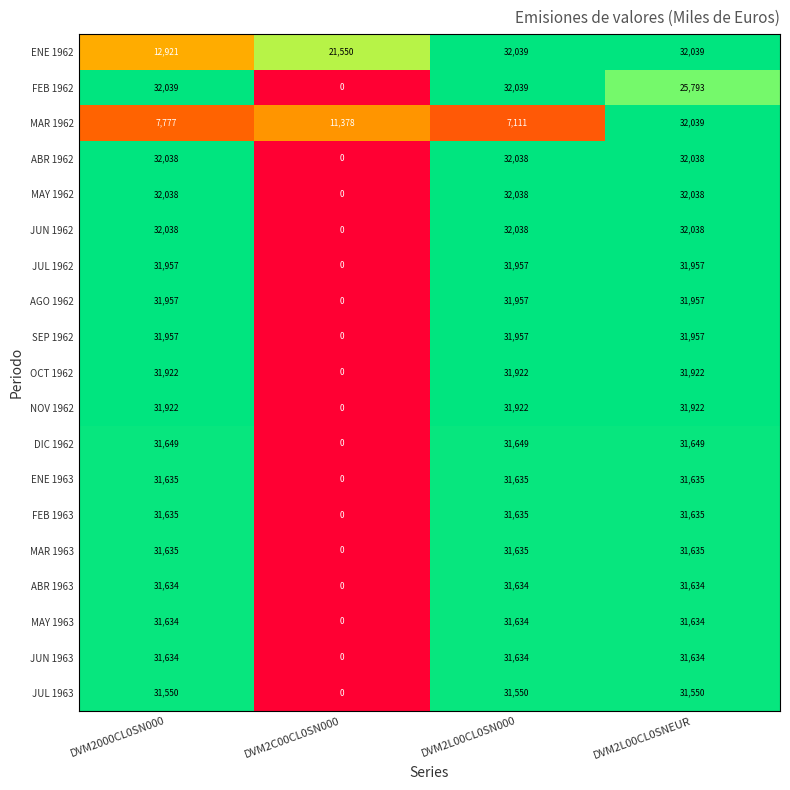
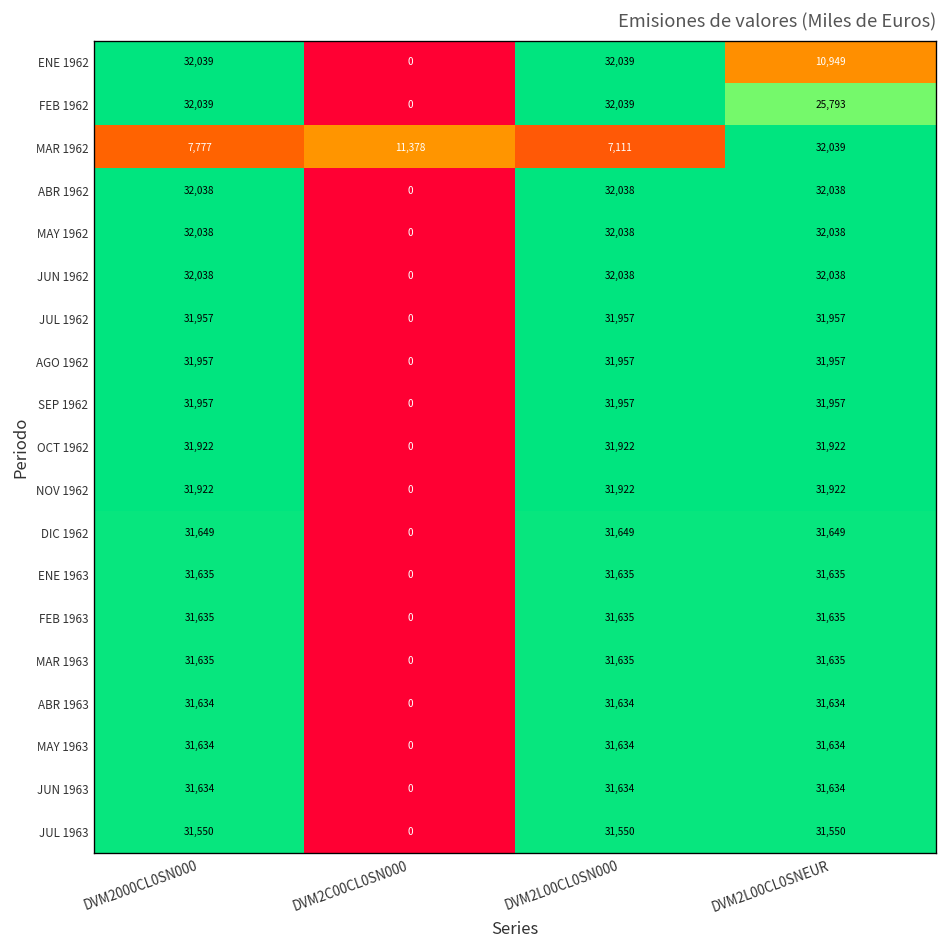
  {
    "ENE 1962": {
-     "DVM2000CL0SN000": "12,921",
-     "DVM2C00CL0SN000": "21,550",
+     "DVM2000CL0SN000": "32,039",
+     "DVM2C00CL0SN000": "0",
      "DVM2L00CL0SN000": "32,039",
-     "DVM2L00CL0SNEUR": "32,039"
+     "DVM2L00CL0SNEUR": "10,949"
    },
    "FEB 1962": {
      "DVM2000CL0SN000": "32,039",
      "DVM2C00CL0SN000": "0",
      "DVM2L00CL0SN000": "32,039",
      "DVM2L00CL0SNEUR": "25,793"
    },
    "MAR 1962": {
      "DVM2000CL0SN000": "7,777",
      "DVM2C00CL0SN000": "11,378",
      "DVM2L00CL0SN000": "7,111",
      "DVM2L00CL0SNEUR": "32,039"
    },
    "ABR 1962": {
      "DVM2000CL0SN000": "32,038",
      "DVM2C00CL0SN000": "0",
      "DVM2L00CL0SN000": "32,038",
      "DVM2L00CL0SNEUR": "32,038"
    },
    "MAY 1962": {
      "DVM2000CL0SN000": "32,038",
      "DVM2C00CL0SN000": "0",
      "DVM2L00CL0SN000": "32,038",
      "DVM2L00CL0SNEUR": "32,038"
    },
    "JUN 1962": {
      "DVM2000CL0SN000": "32,038",
      "DVM2C00CL0SN000": "0",
      "DVM2L00CL0SN000": "32,038",
      "DVM2L00CL0SNEUR": "32,038"
    },
    "JUL 1962": {
      "DVM2000CL0SN000": "31,957",
      "DVM2C00CL0SN000": "0",
      "DVM2L00CL0SN000": "31,957",
      "DVM2L00CL0SNEUR": "31,957"
    },
    "AGO 1962": {
      "DVM2000CL0SN000": "31,957",
      "DVM2C00CL0SN000": "0",
      "DVM2L00CL0SN000": "31,957",
      "DVM2L00CL0SNEUR": "31,957"
    },
    "SEP 1962": {
      "DVM2000CL0SN000": "31,957",
      "DVM2C00CL0SN000": "0",
      "DVM2L00CL0SN000": "31,957",
      "DVM2L00CL0SNEUR": "31,957"
    },
    "OCT 1962": {
      "DVM2000CL0SN000": "31,922",
      "DVM2C00CL0SN000": "0",
      "DVM2L00CL0SN000": "31,922",
      "DVM2L00CL0SNEUR": "31,922"
    },
    "NOV 1962": {
      "DVM2000CL0SN000": "31,922",
      "DVM2C00CL0SN000": "0",
      "DVM2L00CL0SN000": "31,922",
      "DVM2L00CL0SNEUR": "31,922"
    },
    "DIC 1962": {
      "DVM2000CL0SN000": "31,649",
      "DVM2C00CL0SN000": "0",
      "DVM2L00CL0SN000": "31,649",
      "DVM2L00CL0SNEUR": "31,649"
    },
    "ENE 1963": {
      "DVM2000CL0SN000": "31,635",
      "DVM2C00CL0SN000": "0",
      "DVM2L00CL0SN000": "31,635",
      "DVM2L00CL0SNEUR": "31,635"
    },
    "FEB 1963": {
      "DVM2000CL0SN000": "31,635",
      "DVM2C00CL0SN000": "0",
      "DVM2L00CL0SN000": "31,635",
      "DVM2L00CL0SNEUR": "31,635"
    },
    "MAR 1963": {
      "DVM2000CL0SN000": "31,635",
      "DVM2C00CL0SN000": "0",
      "DVM2L00CL0SN000": "31,635",
      "DVM2L00CL0SNEUR": "31,635"
    },
    "ABR 1963": {
      "DVM2000CL0SN000": "31,634",
      "DVM2C00CL0SN000": "0",
      "DVM2L00CL0SN000": "31,634",
      "DVM2L00CL0SNEUR": "31,634"
    },
    "MAY 1963": {
      "DVM2000CL0SN000": "31,634",
      "DVM2C00CL0SN000": "0",
      "DVM2L00CL0SN000": "31,634",
      "DVM2L00CL0SNEUR": "31,634"
    },
    "JUN 1963": {
      "DVM2000CL0SN000": "31,634",
      "DVM2C00CL0SN000": "0",
      "DVM2L00CL0SN000": "31,634",
      "DVM2L00CL0SNEUR": "31,634"
    },
    "JUL 1963": {
      "DVM2000CL0SN000": "31,550",
      "DVM2C00CL0SN000": "0",
      "DVM2L00CL0SN000": "31,550",
      "DVM2L00CL0SNEUR": "31,550"
    }
  }
